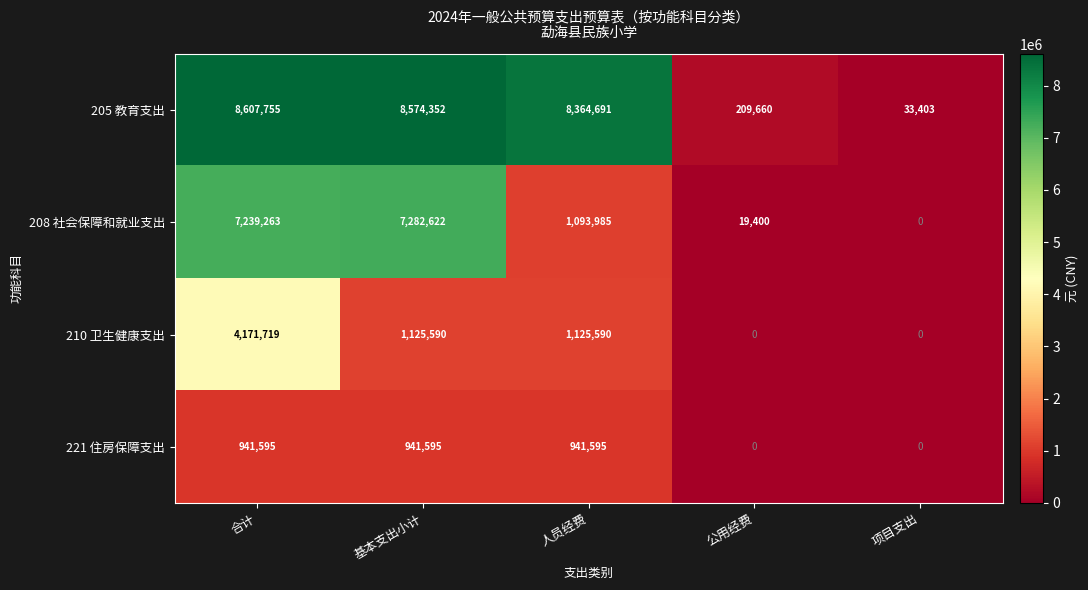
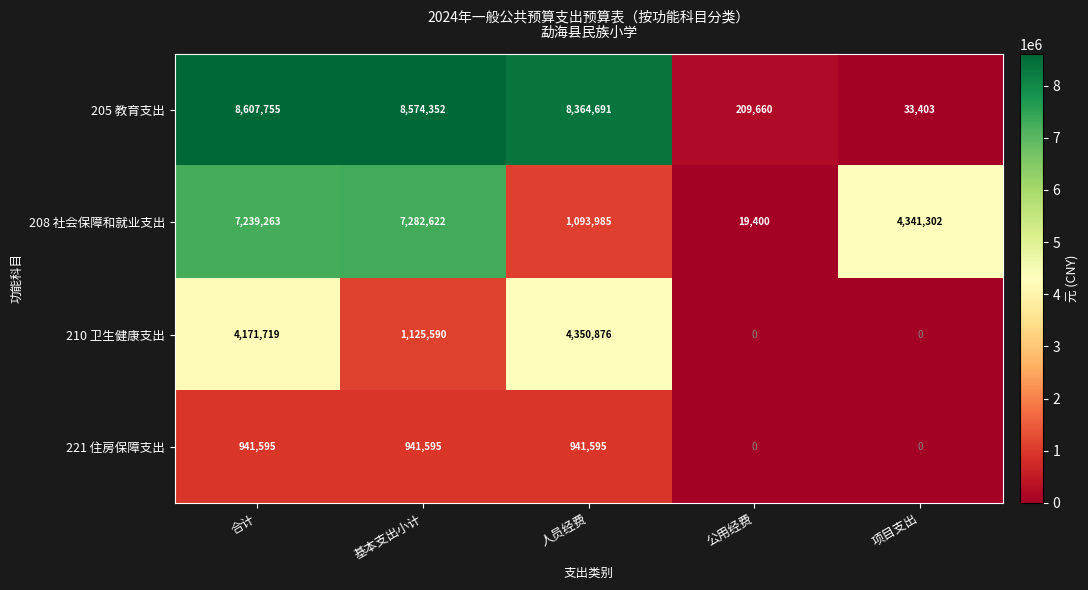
  {
    "205 教育支出": {
      "合计": "8,607,755",
      "基本支出小计": "8,574,352",
      "人员经费": "8,364,691",
      "公用经费": "209,660",
      "项目支出": "33,403"
    },
    "208 社会保障和就业支出": {
      "合计": "7,239,263",
      "基本支出小计": "7,282,622",
      "人员经费": "1,093,985",
      "公用经费": "19,400",
-     "项目支出": "0"
+     "项目支出": "4,341,302"
    },
    "210 卫生健康支出": {
      "合计": "4,171,719",
      "基本支出小计": "1,125,590",
-     "人员经费": "1,125,590",
+     "人员经费": "4,350,876",
      "公用经费": "0",
      "项目支出": "0"
    },
    "221 住房保障支出": {
      "合计": "941,595",
      "基本支出小计": "941,595",
      "人员经费": "941,595",
      "公用经费": "0",
      "项目支出": "0"
    }
  }
